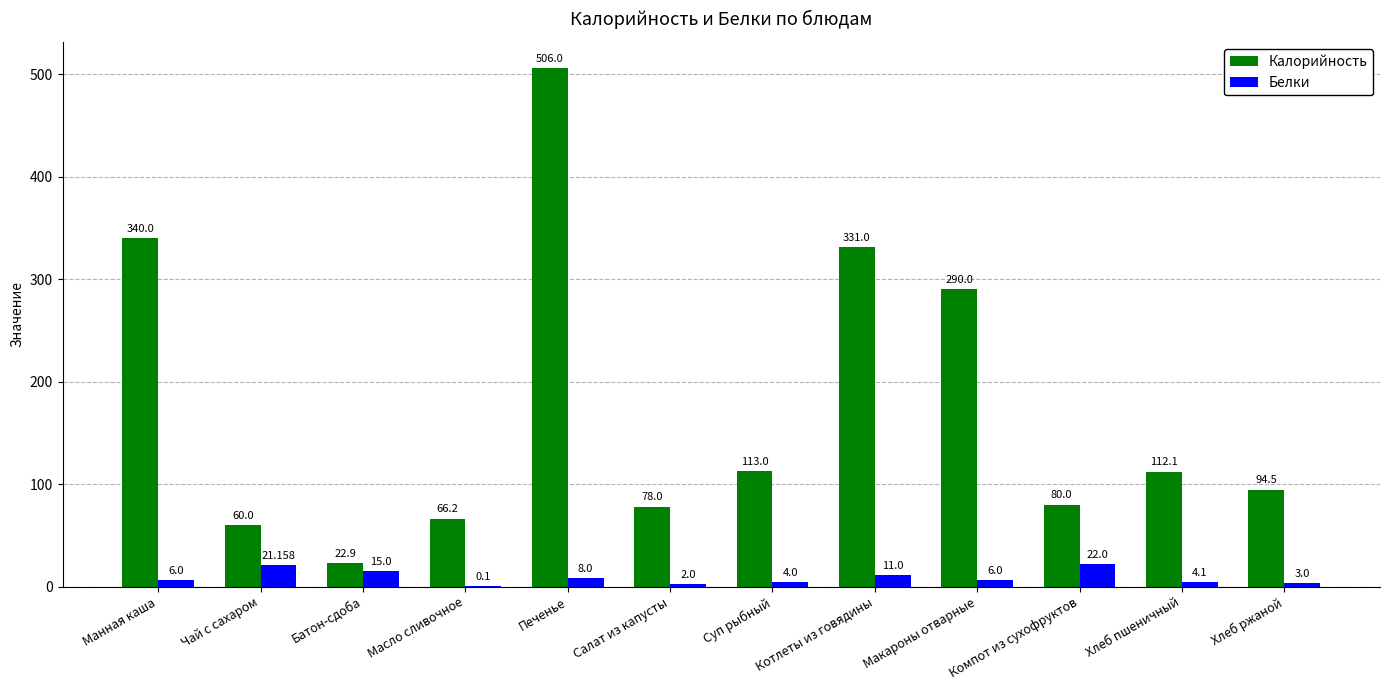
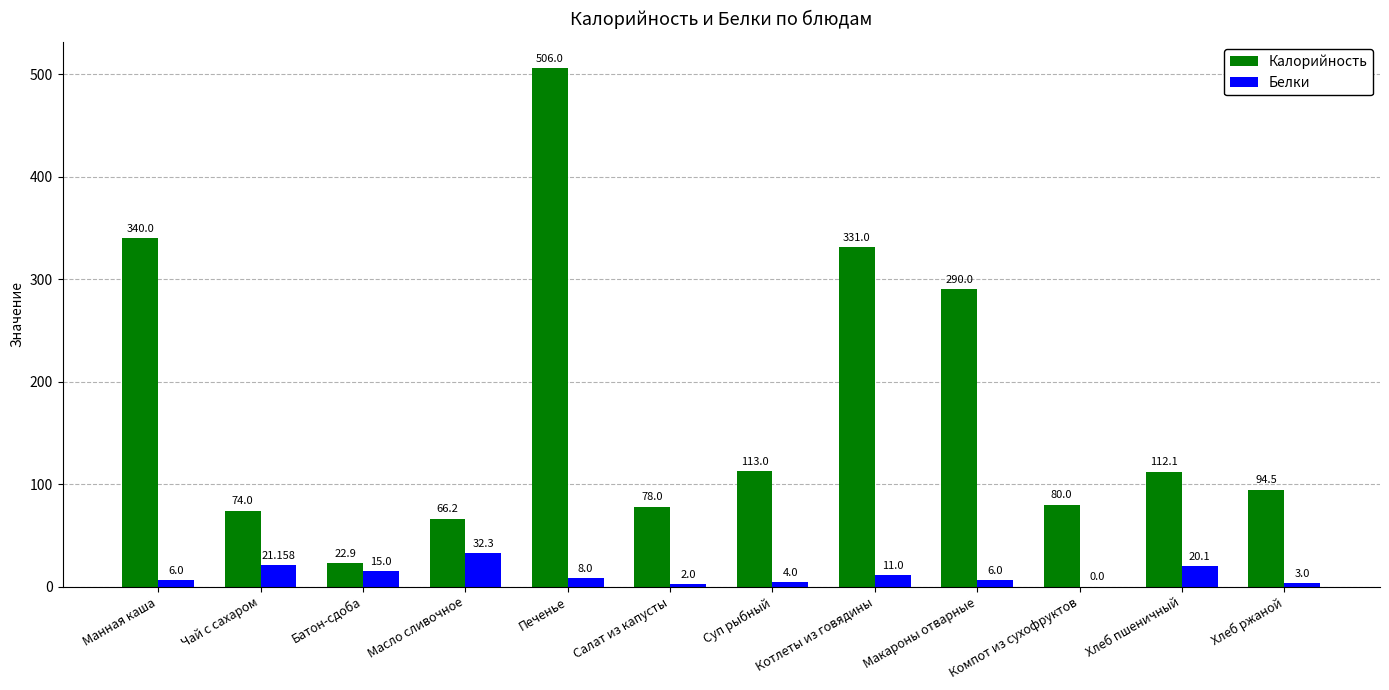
  {
    "Калорийность": {
      "Манная каша": 340.0,
-     "Чай с сахаром": 60.0,
+     "Чай с сахаром": 74.0,
      "Батон-сдоба": 22.9,
      "Масло сливочное": 66.2,
      "Печенье": 506.0,
      "Салат из капусты": 78.0,
      "Суп рыбный": 113.0,
      "Котлеты из говядины": 331.0,
      "Макароны отварные": 290.0,
      "Компот из сухофруктов": 80.0,
      "Хлеб пшеничный": 112.1,
      "Хлеб ржаной": 94.5
    },
    "Белки": {
      "Манная каша": 6.0,
      "Чай с сахаром": 21.158,
      "Батон-сдоба": 15.0,
-     "Масло сливочное": 0.1,
+     "Масло сливочное": 32.3,
      "Печенье": 8.0,
      "Салат из капусты": 2.0,
      "Суп рыбный": 4.0,
      "Котлеты из говядины": 11.0,
      "Макароны отварные": 6.0,
-     "Компот из сухофруктов": 22.0,
-     "Хлеб пшеничный": 4.1,
+     "Компот из сухофруктов": 0.0,
+     "Хлеб пшеничный": 20.1,
      "Хлеб ржаной": 3.0
    }
  }
